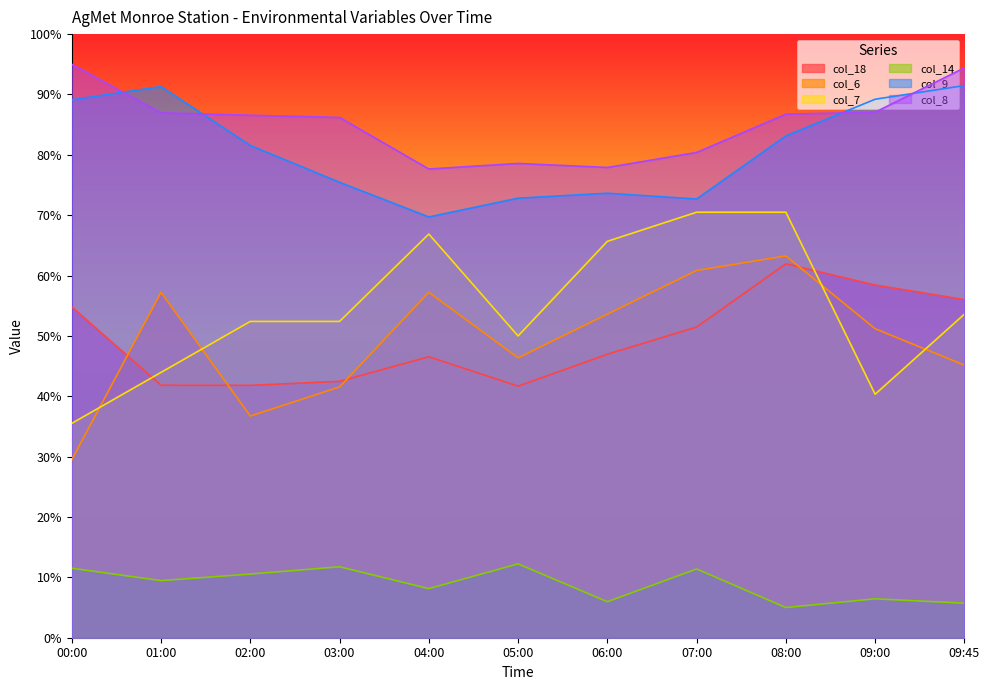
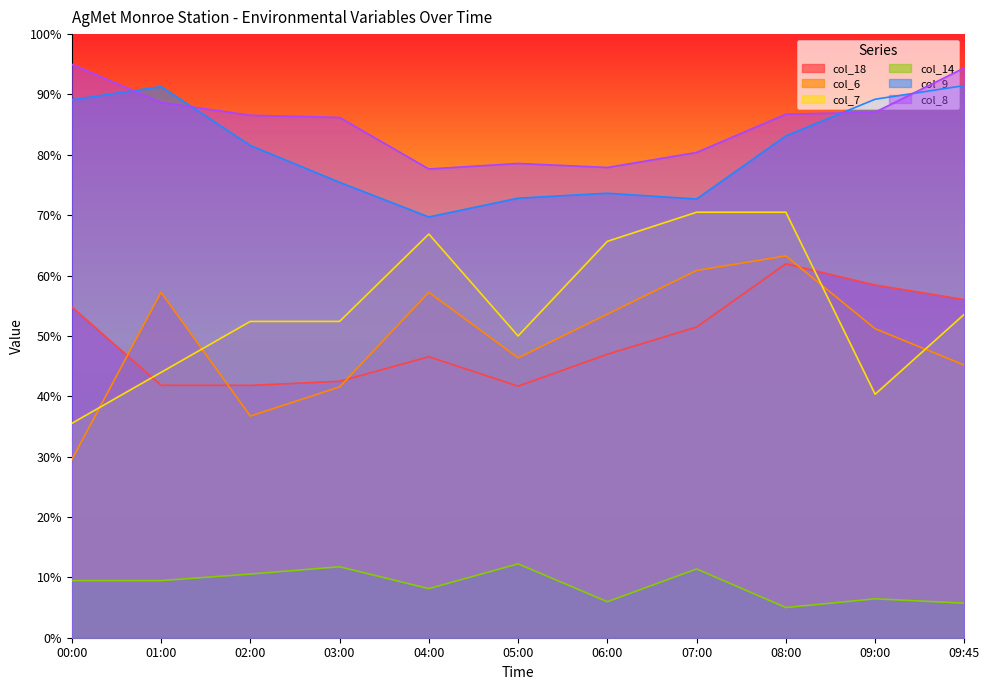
  {
    "col_18": {
      "00:00": "55%",
      "01:00": "42%",
      "02:00": "42%",
      "03:00": "42%",
      "04:00": "47%",
      "05:00": "42%",
      "06:00": "47%",
      "07:00": "51%",
      "08:00": "62%",
      "09:00": "58%",
      "09:45": "56%"
    },
    "col_6": {
      "00:00": "29%",
      "01:00": "57%",
      "02:00": "37%",
      "03:00": "42%",
      "04:00": "57%",
      "05:00": "46%",
      "06:00": "54%",
      "07:00": "61%",
      "08:00": "63%",
      "09:00": "51%",
      "09:45": "45%"
    },
    "col_7": {
      "00:00": "36%",
      "01:00": "44%",
      "02:00": "52%",
      "03:00": "52%",
      "04:00": "67%",
      "05:00": "50%",
      "06:00": "66%",
      "07:00": "70%",
      "08:00": "70%",
      "09:00": "40%",
      "09:45": "54%"
    },
    "col_14": {
-     "00:00": "12%",
+     "00:00": "9%",
      "01:00": "9%",
      "02:00": "11%",
      "03:00": "12%",
      "04:00": "8%",
      "05:00": "12%",
      "06:00": "6%",
      "07:00": "11%",
      "08:00": "5%",
      "09:00": "6%",
      "09:45": "6%"
    },
    "col_9": {
      "00:00": "89%",
      "01:00": "91%",
      "02:00": "82%",
      "03:00": "75%",
      "04:00": "70%",
      "05:00": "73%",
      "06:00": "74%",
      "07:00": "73%",
      "08:00": "83%",
      "09:45": "91%"
    },
    "col_8": {
      "00:00": "95%",
-     "01:00": "87%",
+     "01:00": "89%",
      "02:00": "87%",
      "03:00": "86%",
      "04:00": "78%",
      "05:00": "79%",
      "06:00": "78%",
      "07:00": "80%",
      "08:00": "87%",
      "09:00": "87%",
      "09:45": "94%"
    }
  }
